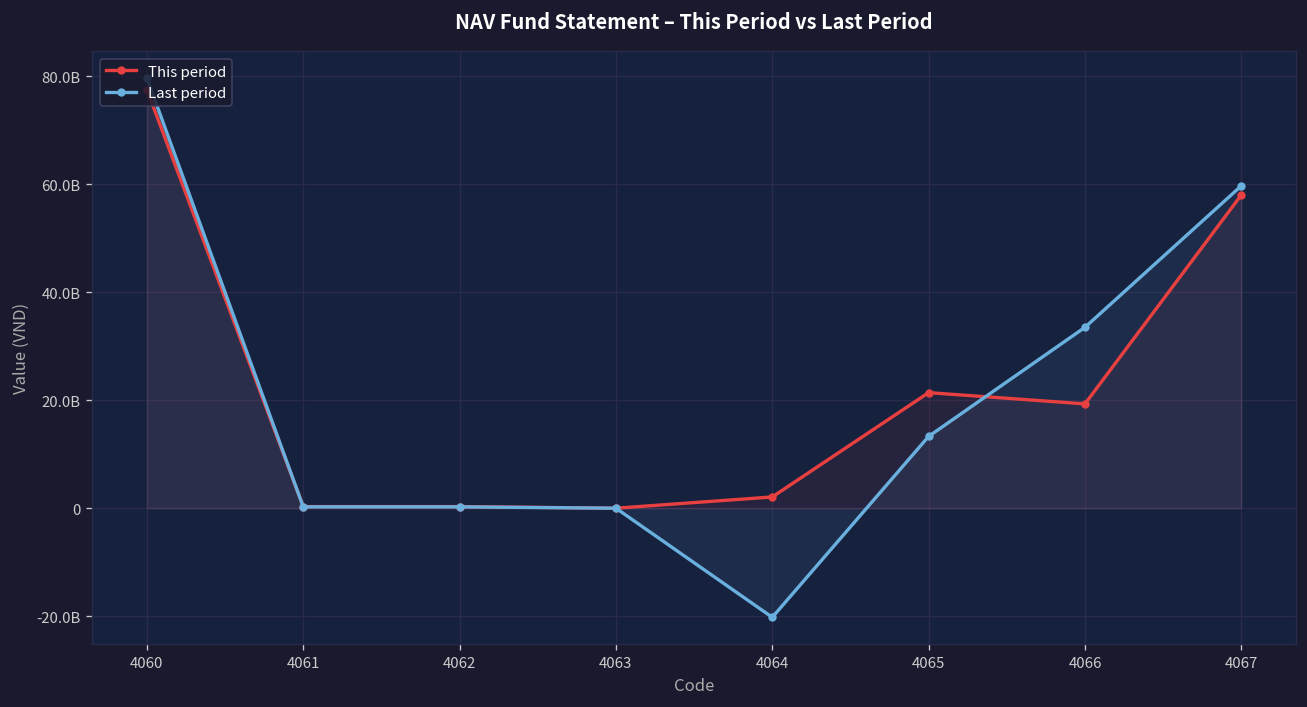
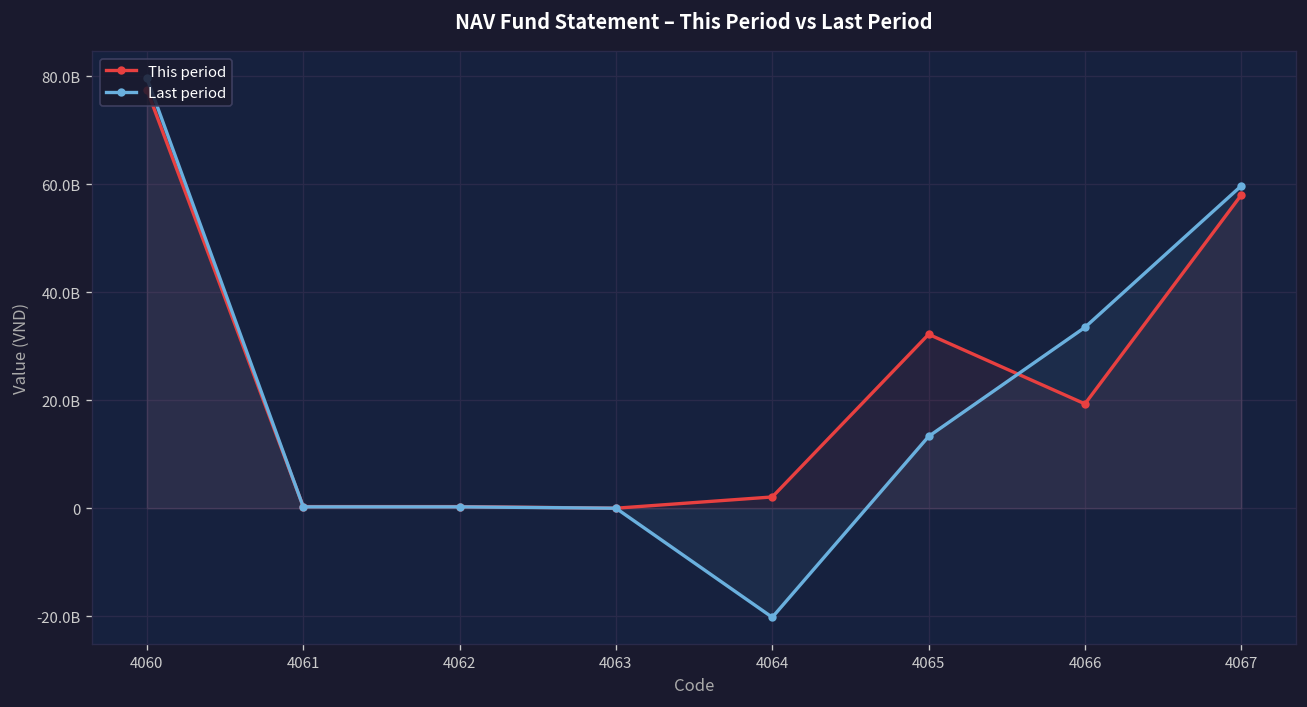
  {
    "This period": {
      "4064": 2000000000,
-     "4065": 21000000000,
+     "4065": 32000000000,
      "4066": 19000000000,
      "4067": 58000000000
    }
  }
